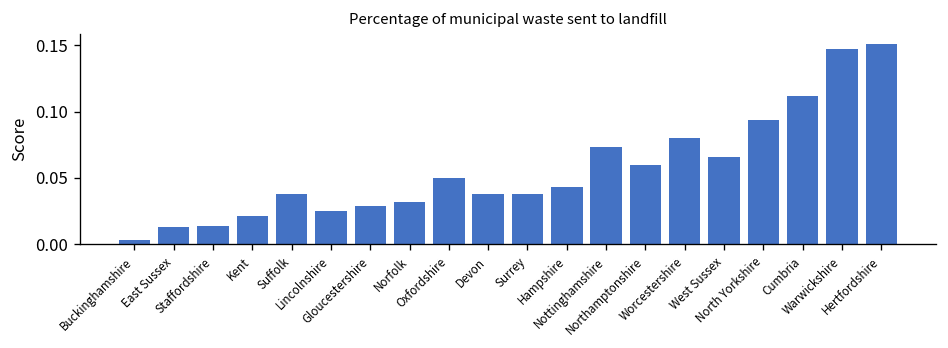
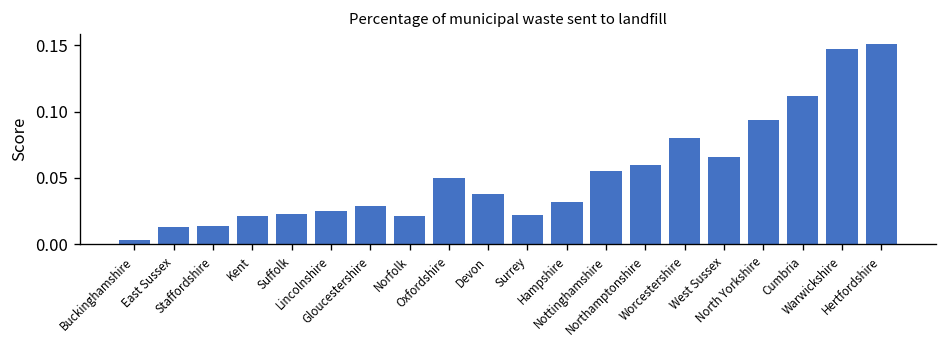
  {
    "Buckinghamshire": 0.003,
    "East Sussex": 0.013,
    "Staffordshire": 0.014,
    "Kent": 0.021,
-   "Suffolk": 0.038,
+   "Suffolk": 0.023,
    "Lincolnshire": 0.025,
    "Gloucestershire": 0.029,
-   "Norfolk": 0.032,
+   "Norfolk": 0.021,
    "Oxfordshire": 0.050,
    "Devon": 0.038,
-   "Surrey": 0.038,
-   "Hampshire": 0.043,
-   "Nottinghamshire": 0.073,
+   "Surrey": 0.022,
+   "Hampshire": 0.032,
+   "Nottinghamshire": 0.055,
    "Northamptonshire": 0.060,
    "Worcestershire": 0.080,
    "West Sussex": 0.066,
    "North Yorkshire": 0.094,
    "Cumbria": 0.112,
    "Warwickshire": 0.147,
    "Hertfordshire": 0.151
  }
